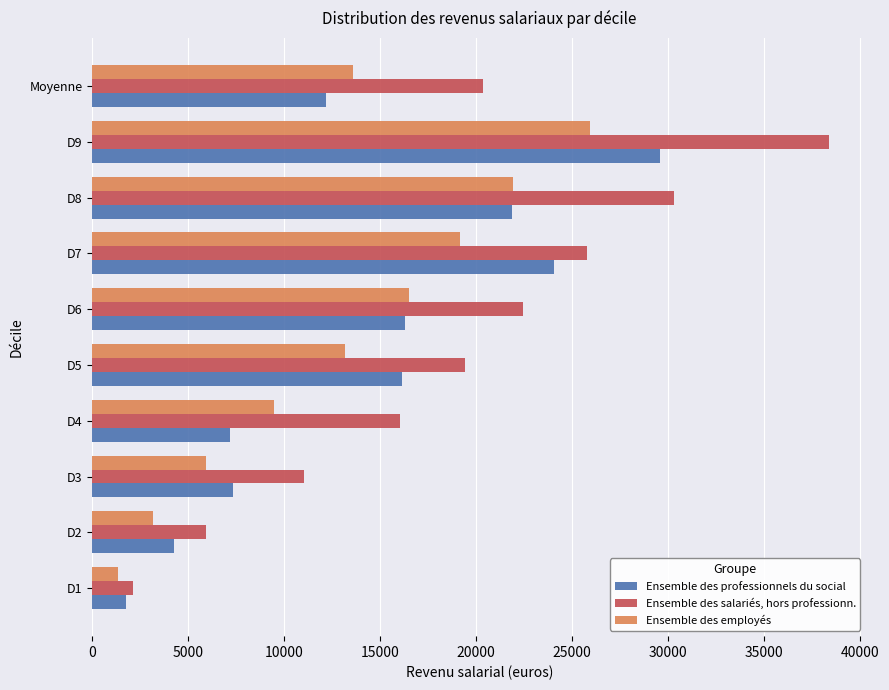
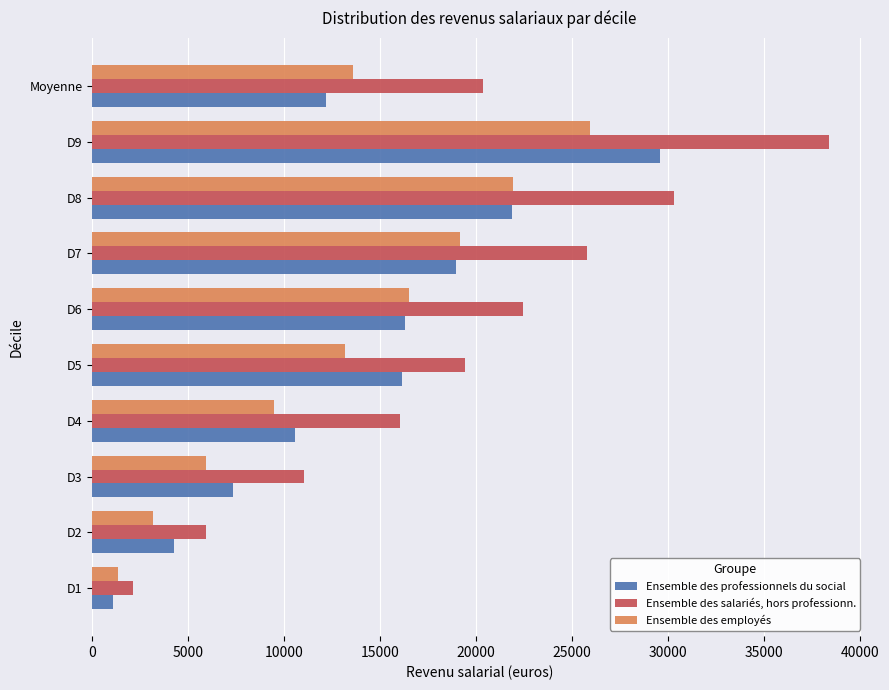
  {
    "Ensemble des professionnels du social": {
      "Moyenne": 12200,
      "D9": 29600,
      "D8": 21900,
-     "D7": 24100,
+     "D7": 19000,
      "D6": 16300,
      "D5": 16200,
-     "D4": 7200,
+     "D4": 10500,
      "D3": 7300,
      "D2": 4300,
-     "D1": 1800
+     "D1": 1100
    }
  }
